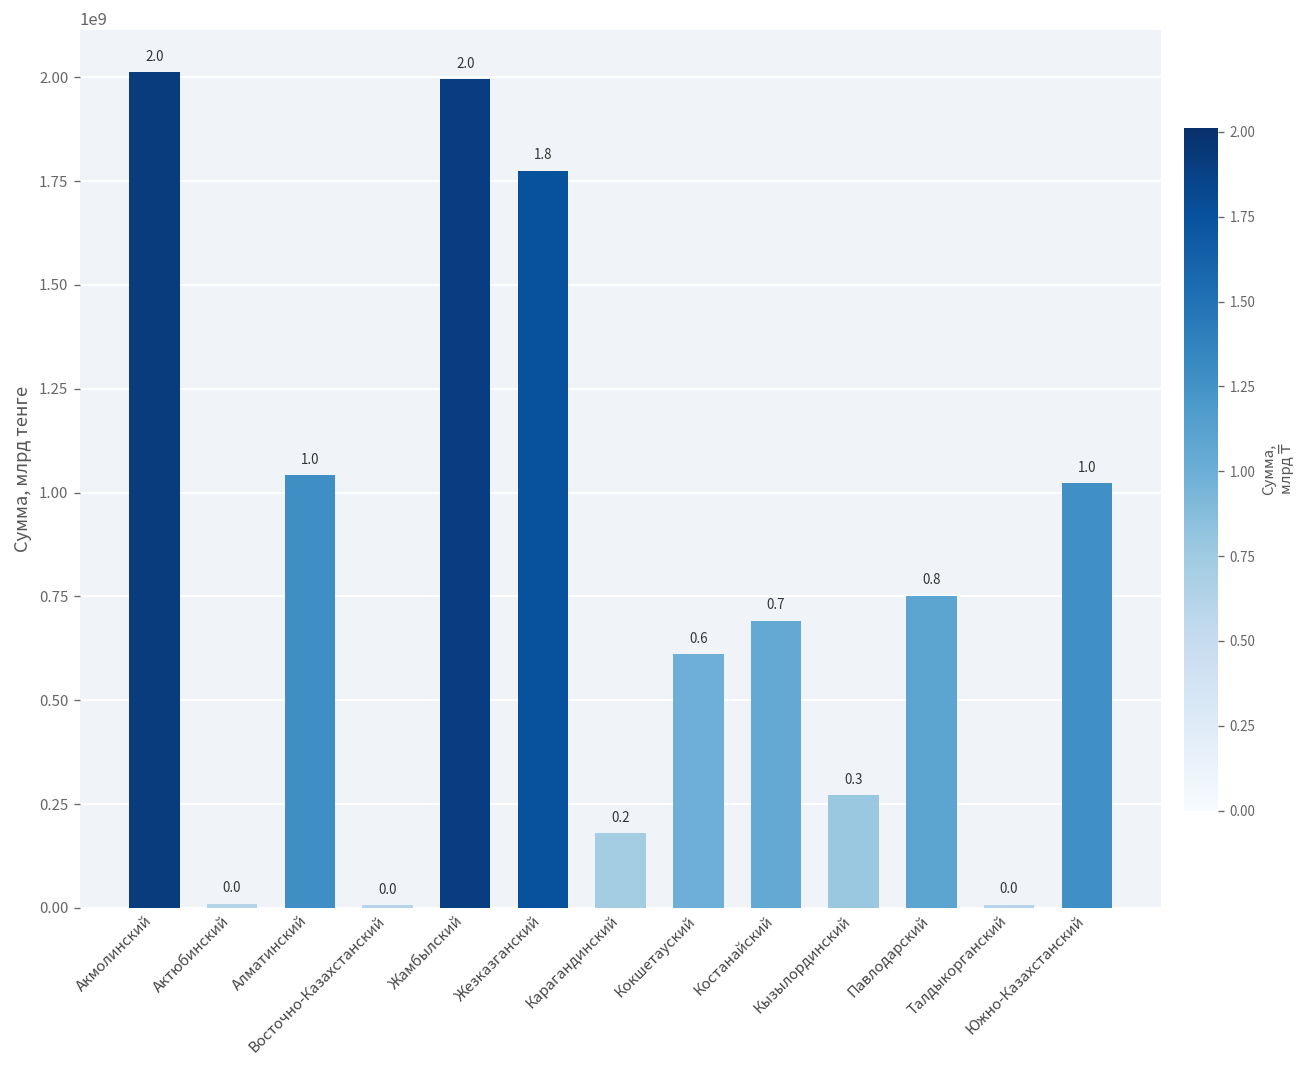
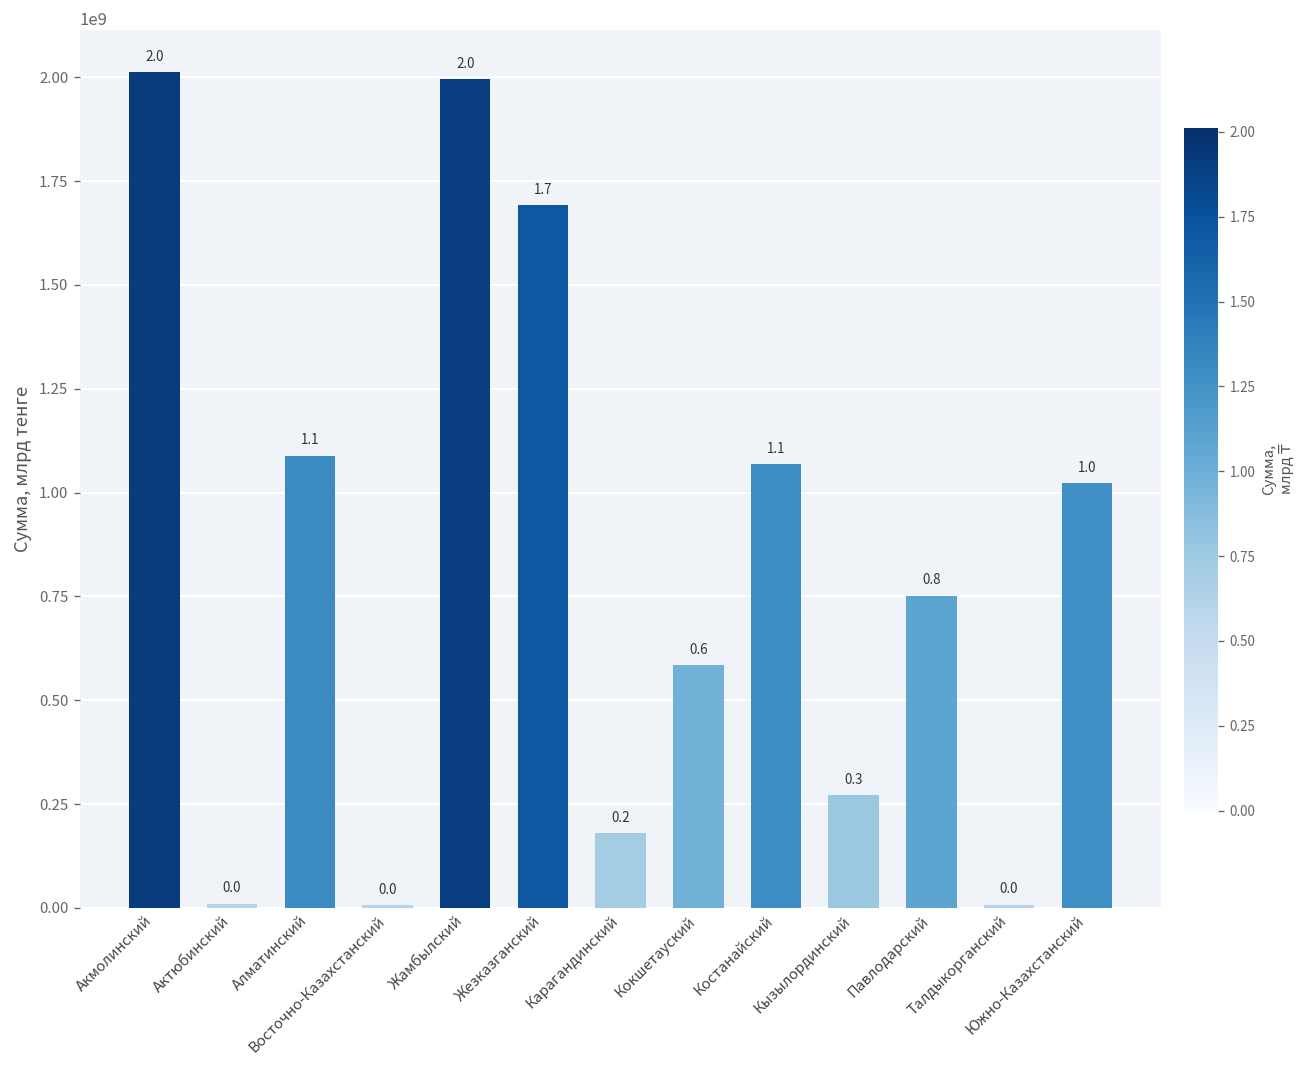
  {
-   "Алматинский": 1.0,
-   "Жезказганский": 1.8,
-   "Кокшетауский": 610000000,
-   "Костанайский": 0.7
+   "Алматинский": 1.1,
+   "Жезказганский": 1.7,
+   "Кокшетауский": 580000000,
+   "Костанайский": 1.1
  }
